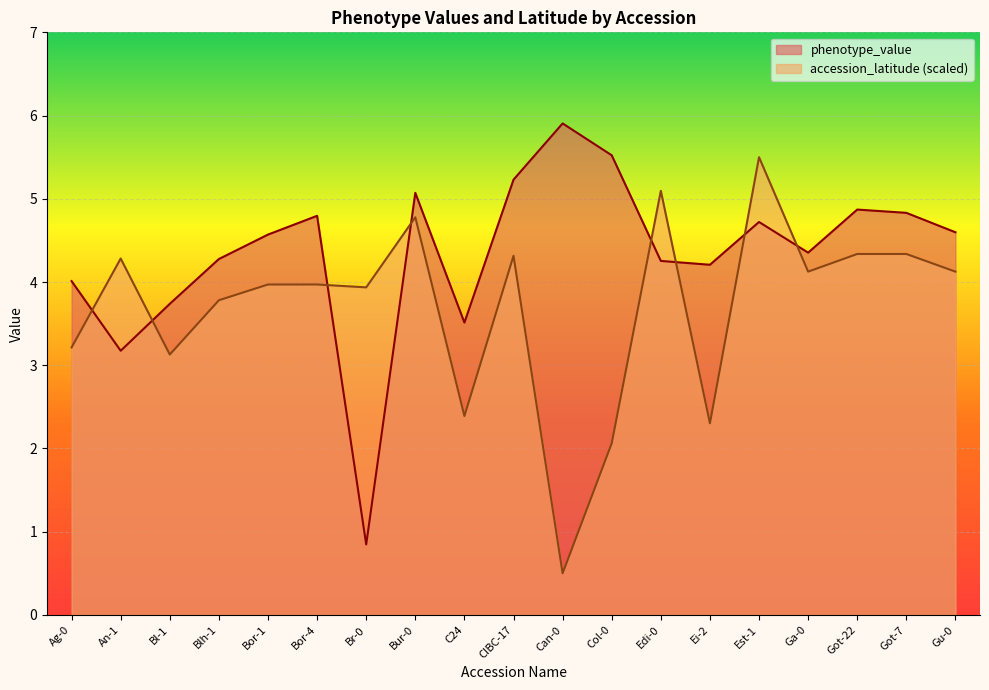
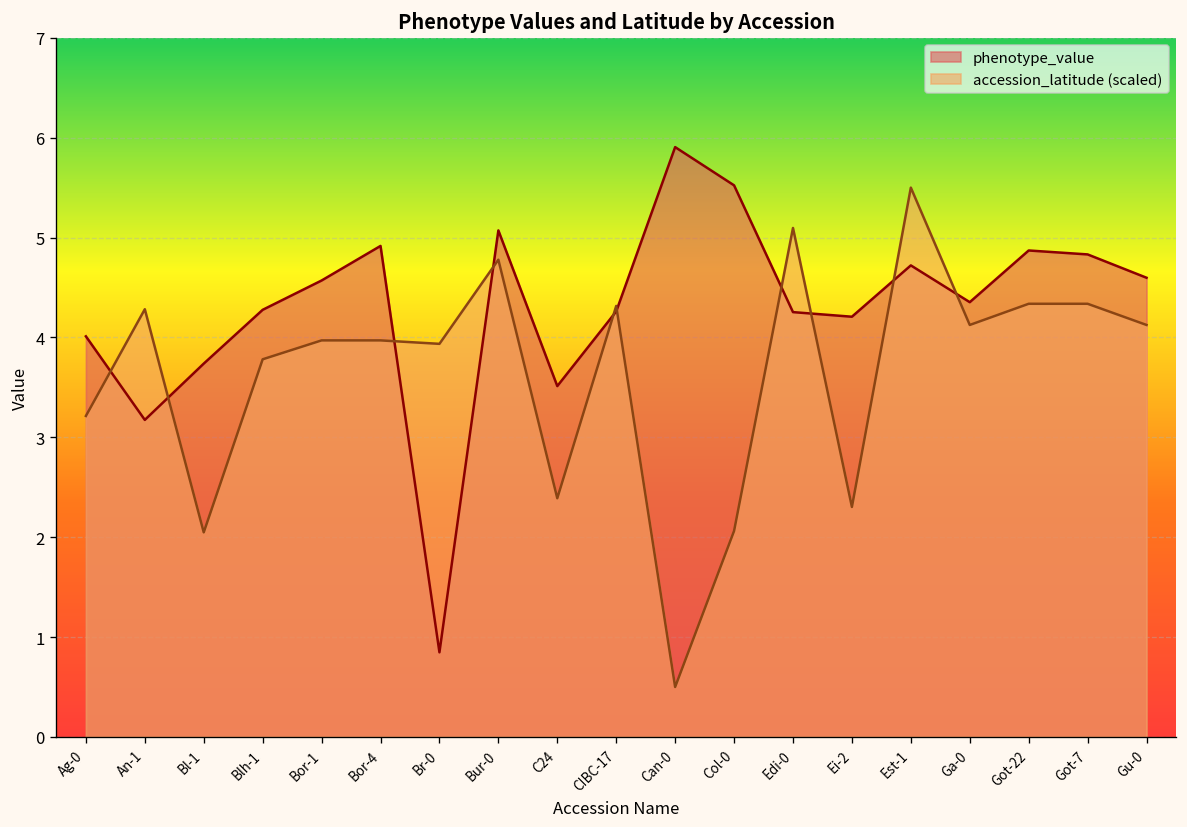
  {
    "phenotype_value": {
      "Ag-0": 4.0,
      "An-1": 3.2,
      "Bl-1": 3.7,
      "Blh-1": 4.3,
      "Bor-1": 4.6,
-     "Bor-4": 4.8,
+     "Bor-4": 4.9,
      "Br-0": 0.8,
      "Bur-0": 5.1,
      "C24": 3.5,
-     "CIBC-17": 5.2,
+     "CIBC-17": 4.3,
      "Can-0": 5.9,
      "Col-0": 5.5,
      "Edi-0": 4.3,
      "Ei-2": 4.2,
      "Est-1": 4.7,
      "Ga-0": 4.4,
      "Got-22": 4.9,
      "Got-7": 4.8,
      "Gu-0": 4.6
    },
    "accession_latitude (scaled)": {
      "Ag-0": 3.2,
      "An-1": 4.3,
-     "Bl-1": 3.1,
+     "Bl-1": 2.0,
      "Blh-1": 3.8,
      "Bor-1": 4.0,
      "Bor-4": 4.0,
      "Br-0": 3.9,
      "Bur-0": 4.8,
      "C24": 2.4,
      "CIBC-17": 4.3,
      "Can-0": 0.5,
      "Col-0": 2.1,
      "Edi-0": 5.1,
      "Ei-2": 2.3,
      "Est-1": 5.5,
      "Ga-0": 4.1,
      "Got-22": 4.3,
      "Got-7": 4.3,
      "Gu-0": 4.1
    }
  }
